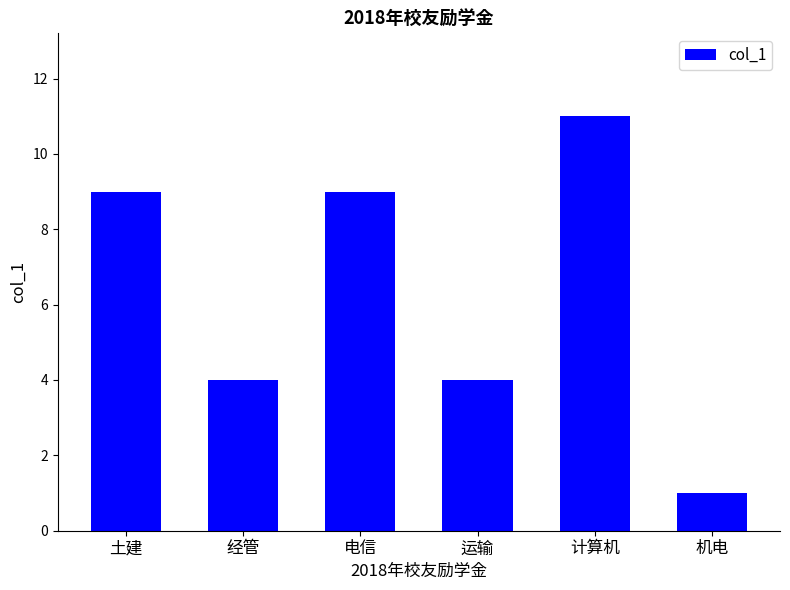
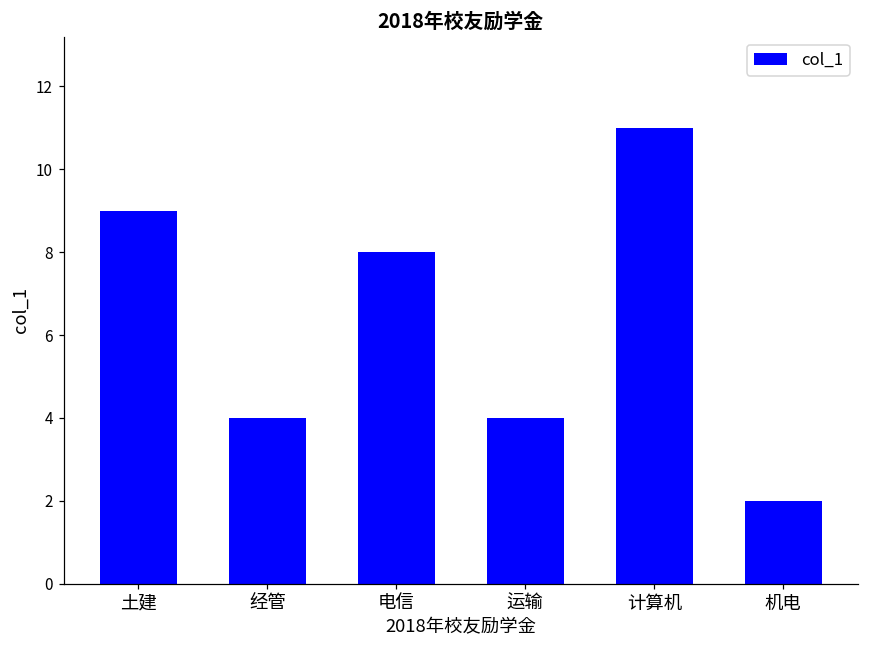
  {
    "土建": 9,
    "经管": 4,
-   "电信": 9,
+   "电信": 8,
    "运输": 4,
    "计算机": 11,
-   "机电": 1
+   "机电": 2
  }
